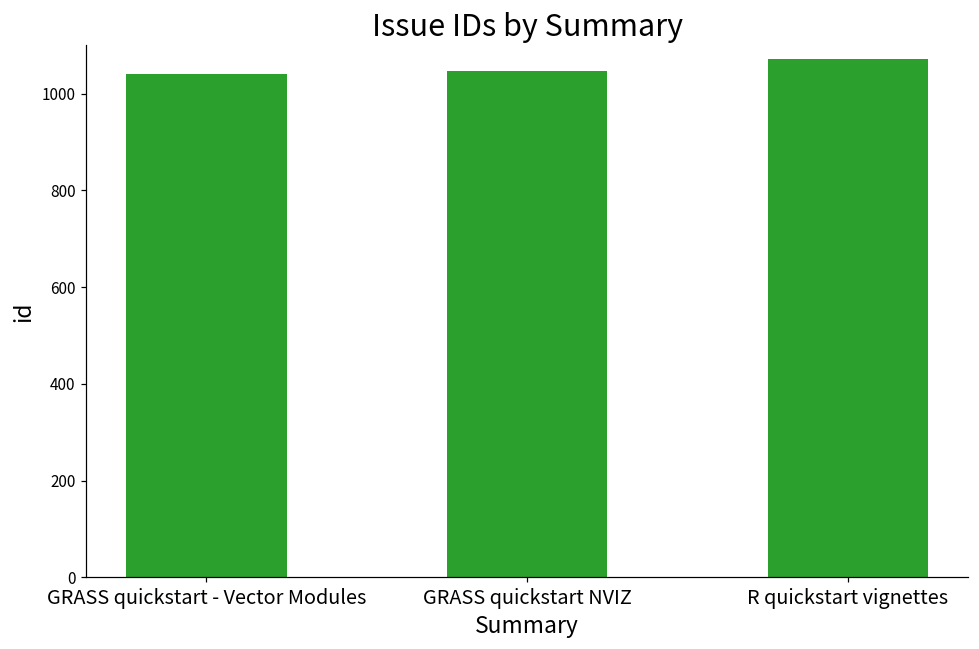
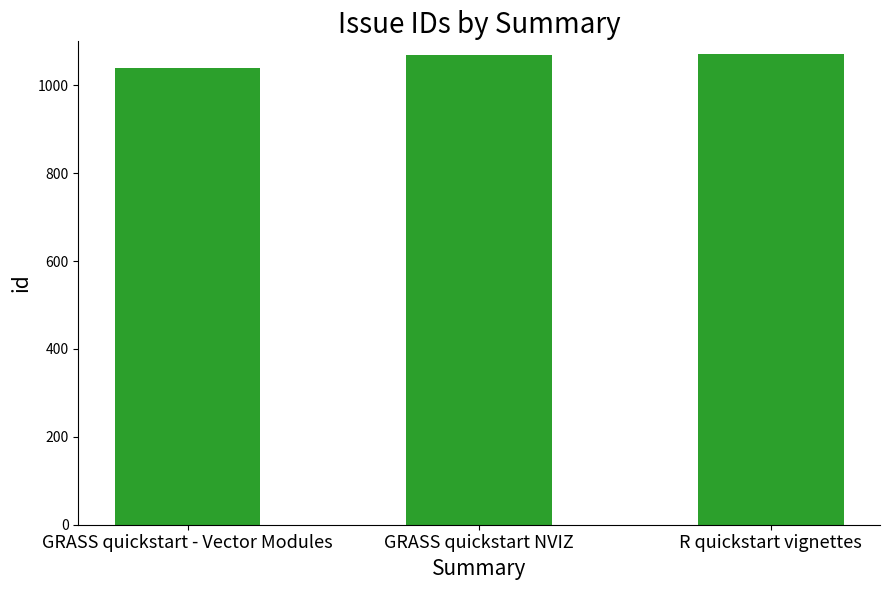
  {
    "GRASS quickstart - Vector Modules": 1040,
-   "GRASS quickstart NVIZ": 1050,
+   "GRASS quickstart NVIZ": 1070,
    "R quickstart vignettes": 1070
  }
